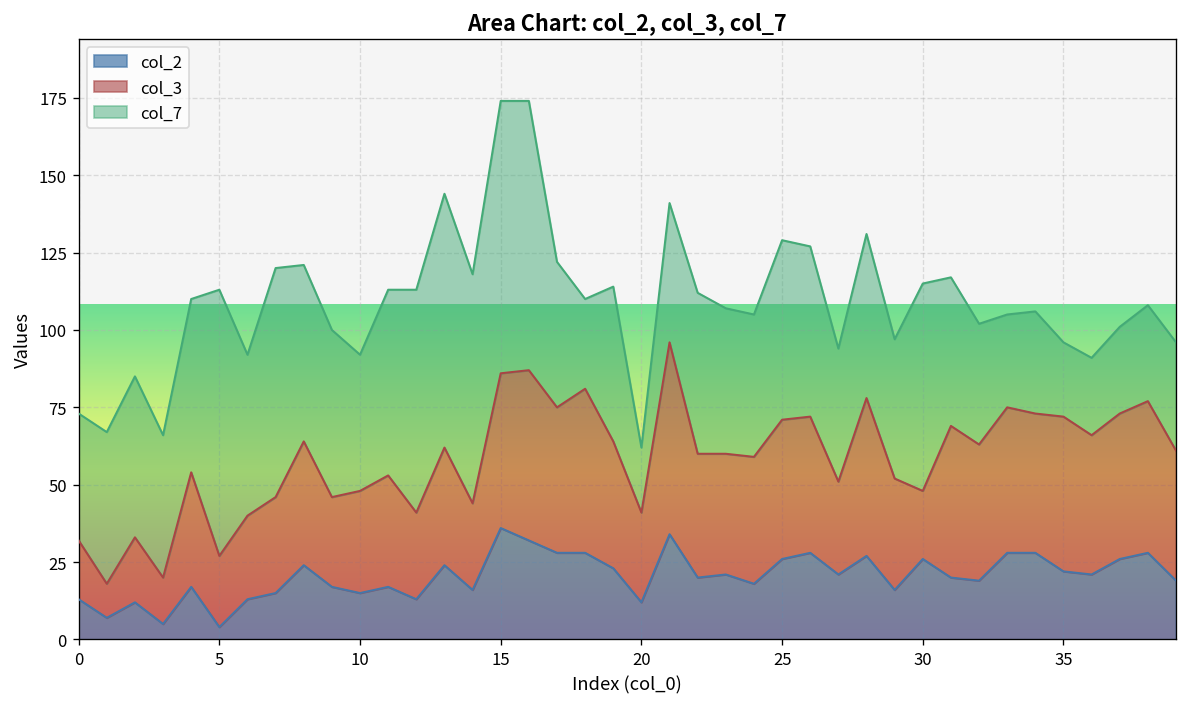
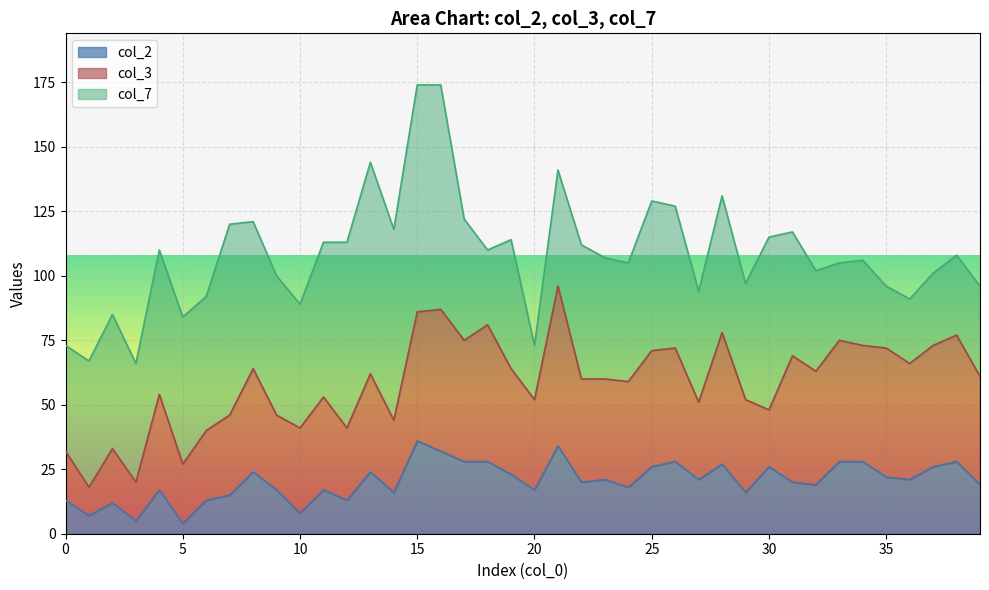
  {
    "col_2": {
      "0": 13,
      "5": 4,
-     "10": 15,
+     "10": 8,
      "15": 36,
-     "20": 12,
+     "20": 17,
      "25": 26,
      "30": 26,
      "35": 22
    },
    "col_3": {
      "0": 19,
      "5": 23,
      "10": 33,
      "15": 50,
-     "20": 29,
+     "20": 35,
      "25": 45,
      "30": 22,
      "35": 50
    },
    "col_7": {
      "0": 41,
-     "5": 86,
-     "10": 44,
+     "5": 57,
+     "10": 48,
      "15": 88,
      "20": 21,
      "25": 58,
      "30": 67,
      "35": 24
    }
  }
